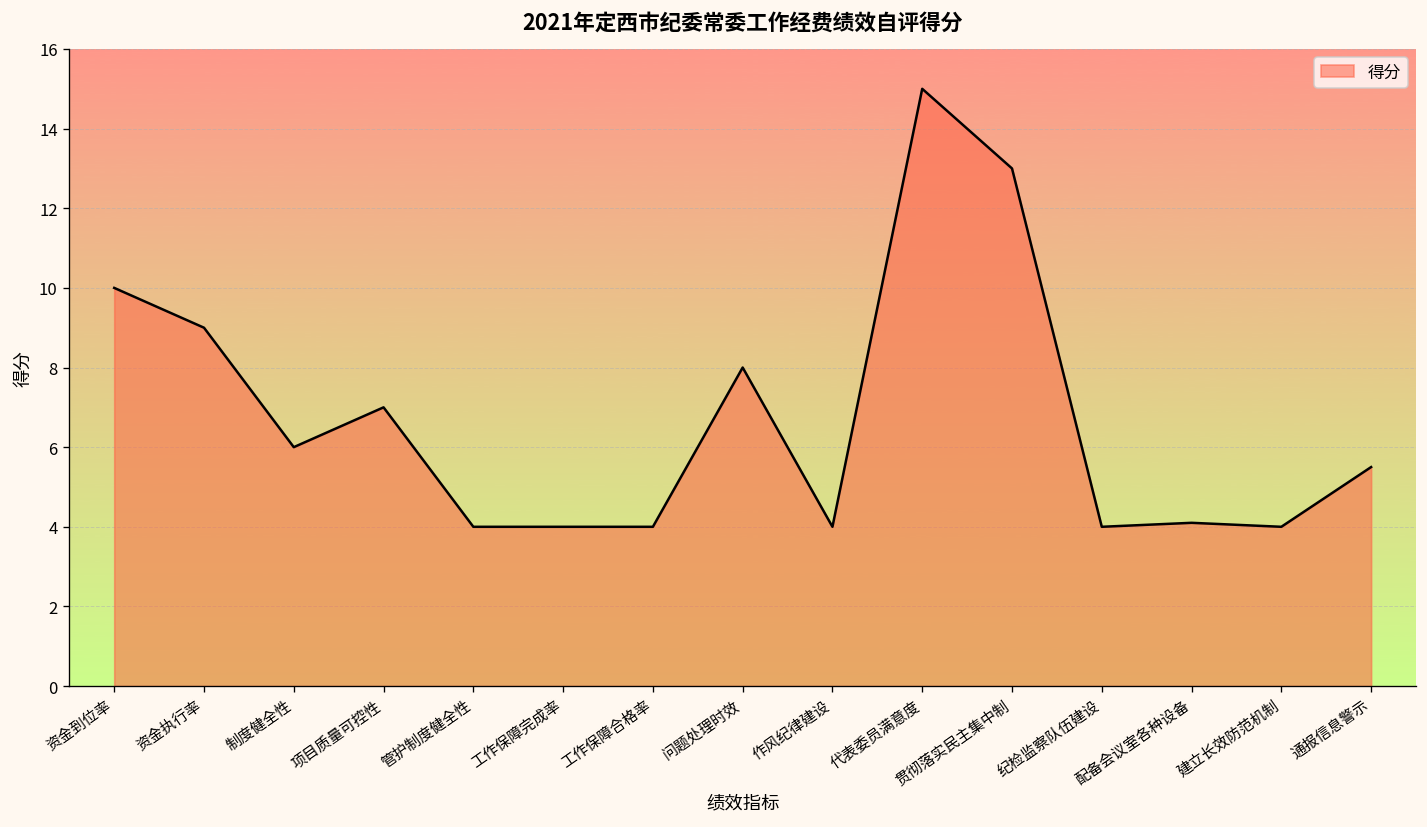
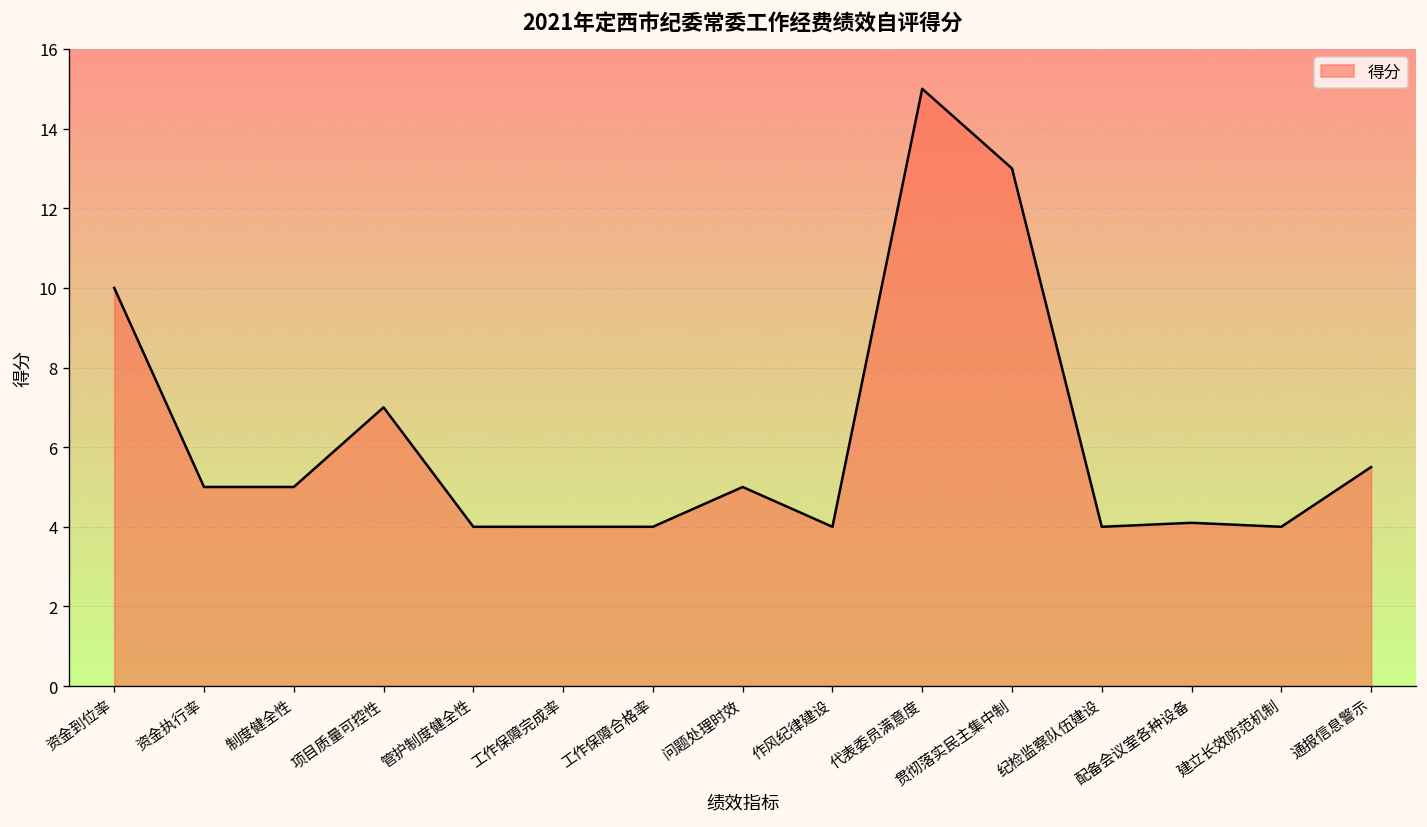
  {
    "资金到位率": 10,
-   "资金执行率": 9,
-   "制度健全性": 6,
+   "资金执行率": 5,
+   "制度健全性": 5,
    "项目质量可控性": 7,
    "管护制度健全性": 4,
    "工作保障完成率": 4,
    "工作保障合格率": 4,
-   "问题处理时效": 8,
+   "问题处理时效": 5,
    "作风纪律建设": 4,
    "代表委员满意度": 15,
    "贯彻落实民主集中制": 13,
    "纪检监察队伍建设": 4,
    "配备会议室各种设备": 4.1,
    "建立长效防范机制": 4,
    "通报信息警示": 5.5
  }
